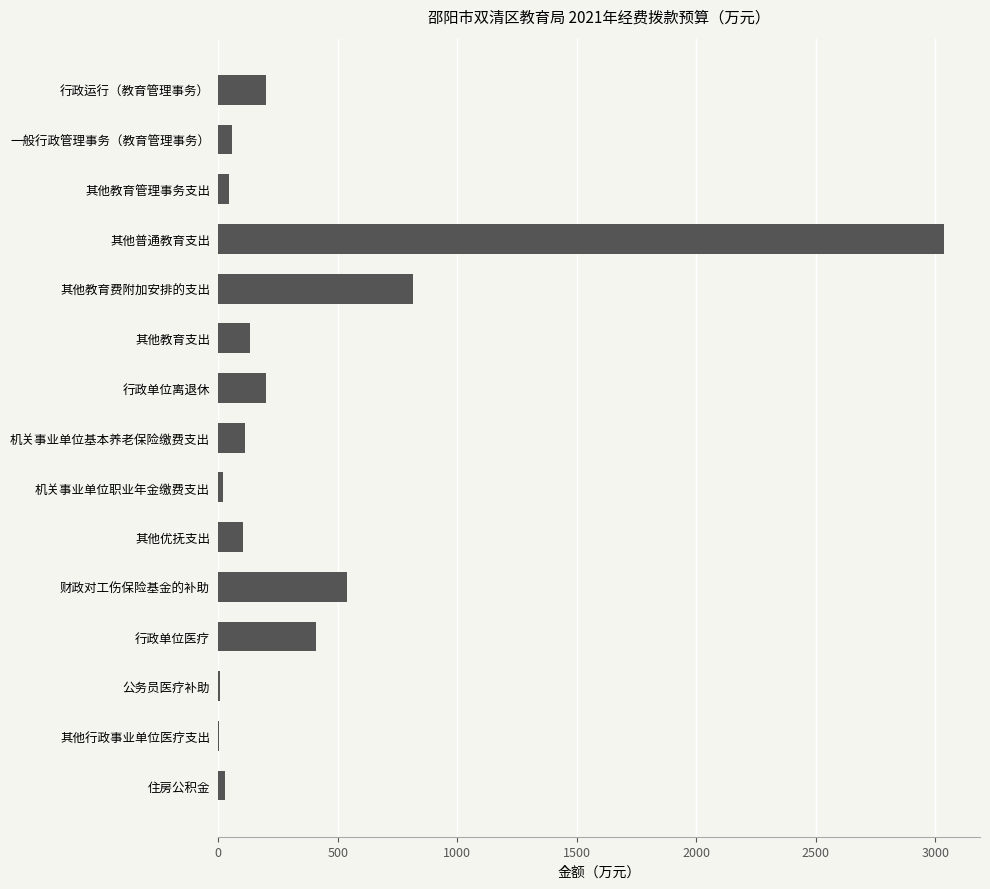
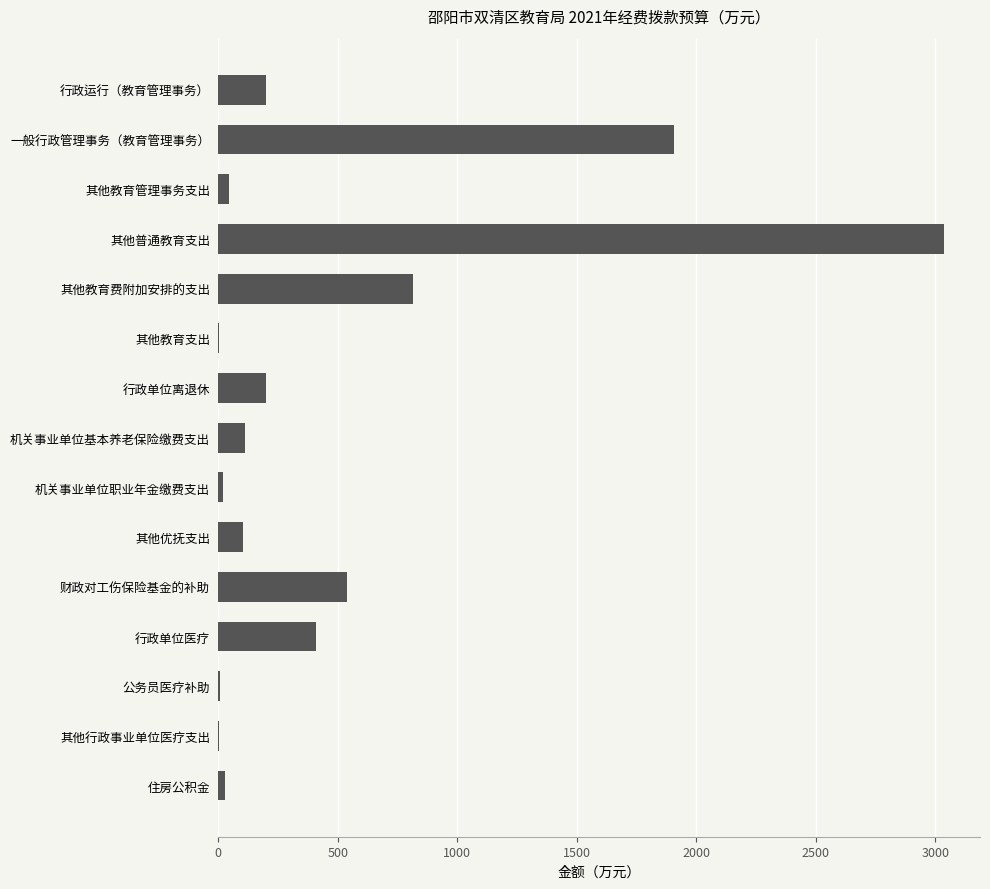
  {
    "行政运行（教育管理事务）": 200,
-   "一般行政管理事务（教育管理事务）": 60,
+   "一般行政管理事务（教育管理事务）": 1910,
    "其他教育管理事务支出": 40,
    "其他普通教育支出": 3040,
    "其他教育费附加安排的支出": 820,
-   "其他教育支出": 130,
+   "其他教育支出": 0,
    "行政单位离退休": 200,
    "机关事业单位基本养老保险缴费支出": 110,
    "机关事业单位职业年金缴费支出": 20,
    "其他优抚支出": 100,
    "财政对工伤保险基金的补助": 540,
    "行政单位医疗": 410,
    "住房公积金": 30
  }
